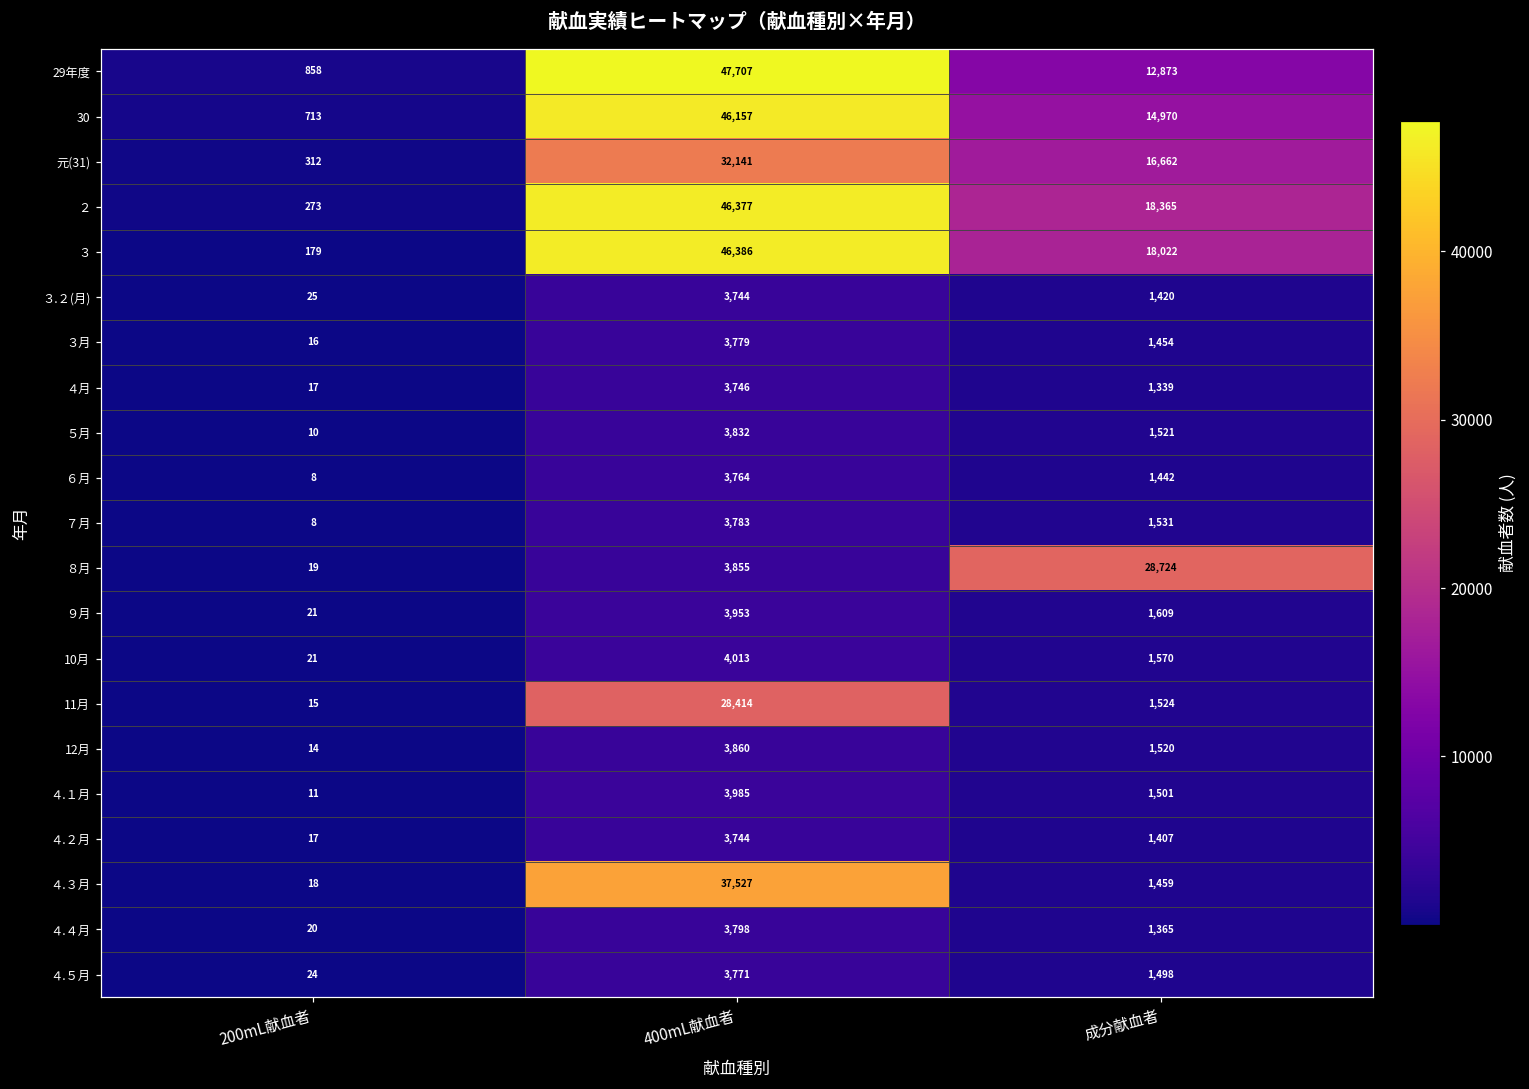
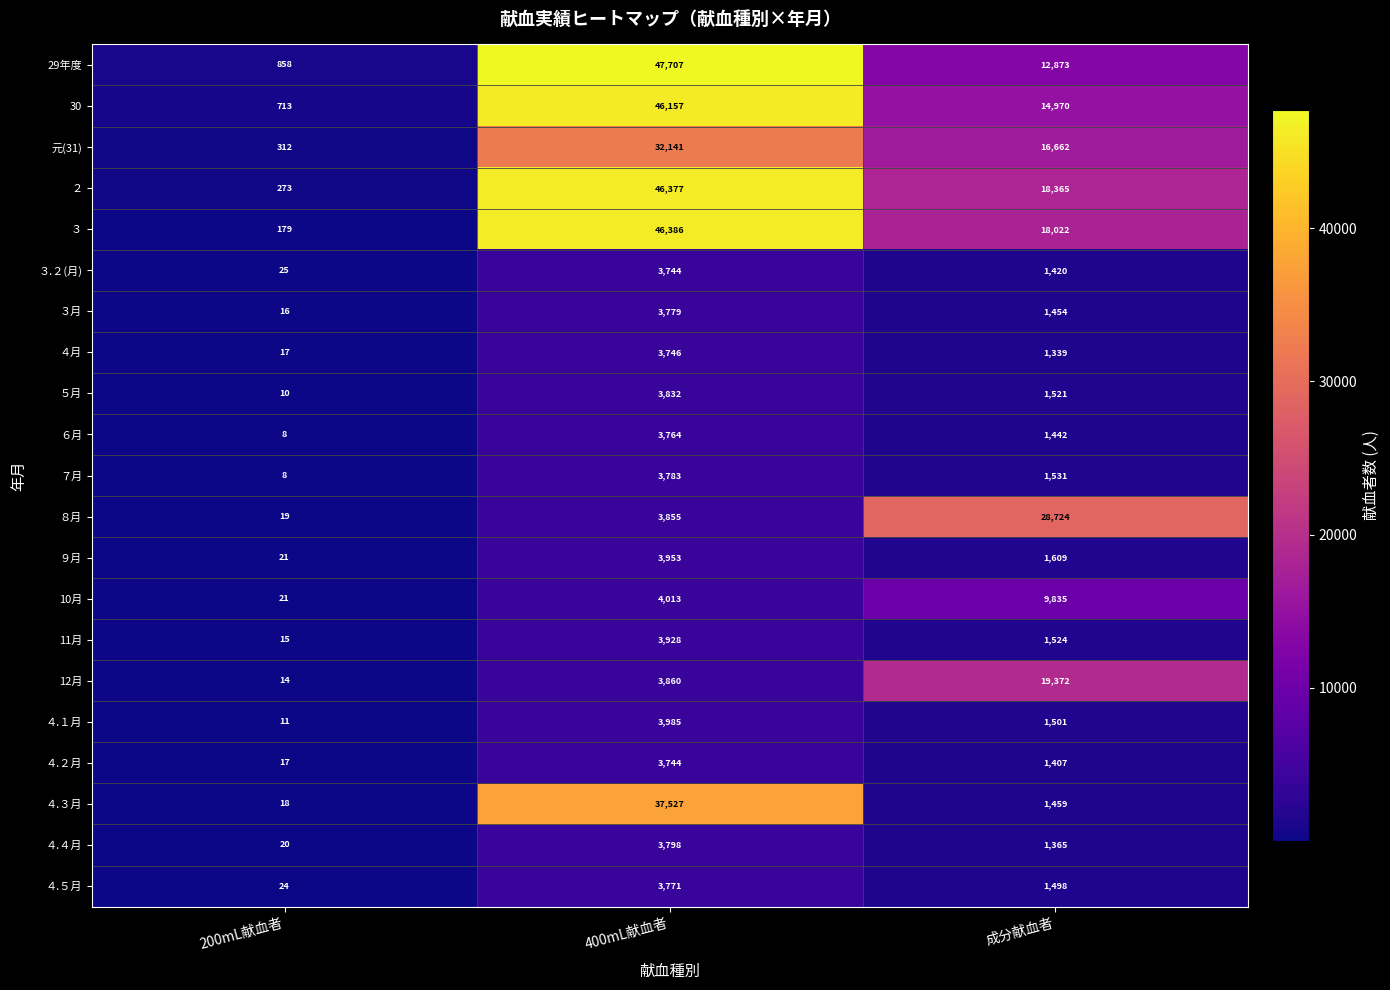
  {
    "29年度": {
      "200mL献血者": "858",
      "400mL献血者": "47,707",
      "成分献血者": "12,873"
    },
    "30": {
      "200mL献血者": "713",
      "400mL献血者": "46,157",
      "成分献血者": "14,970"
    },
    "元(31)": {
      "200mL献血者": "312",
      "400mL献血者": "32,141",
      "成分献血者": "16,662"
    },
    "２": {
      "200mL献血者": "273",
      "400mL献血者": "46,377",
      "成分献血者": "18,365"
    },
    "３": {
      "200mL献血者": "179",
      "400mL献血者": "46,386",
      "成分献血者": "18,022"
    },
    "３.２(月)": {
      "200mL献血者": "25",
      "400mL献血者": "3,744",
      "成分献血者": "1,420"
    },
    "３月": {
      "200mL献血者": "16",
      "400mL献血者": "3,779",
      "成分献血者": "1,454"
    },
    "４月": {
      "200mL献血者": "17",
      "400mL献血者": "3,746",
      "成分献血者": "1,339"
    },
    "５月": {
      "200mL献血者": "10",
      "400mL献血者": "3,832",
      "成分献血者": "1,521"
    },
    "６月": {
      "200mL献血者": "8",
      "400mL献血者": "3,764",
      "成分献血者": "1,442"
    },
    "７月": {
      "200mL献血者": "8",
      "400mL献血者": "3,783",
      "成分献血者": "1,531"
    },
    "８月": {
      "200mL献血者": "19",
      "400mL献血者": "3,855",
      "成分献血者": "28,724"
    },
    "９月": {
      "200mL献血者": "21",
      "400mL献血者": "3,953",
      "成分献血者": "1,609"
    },
    "10月": {
      "200mL献血者": "21",
      "400mL献血者": "4,013",
-     "成分献血者": "1,570"
+     "成分献血者": "9,835"
    },
    "11月": {
      "200mL献血者": "15",
-     "400mL献血者": "28,414",
+     "400mL献血者": "3,928",
      "成分献血者": "1,524"
    },
    "12月": {
      "200mL献血者": "14",
      "400mL献血者": "3,860",
-     "成分献血者": "1,520"
+     "成分献血者": "19,372"
    },
    "４.１月": {
      "200mL献血者": "11",
      "400mL献血者": "3,985",
      "成分献血者": "1,501"
    },
    "４.２月": {
      "200mL献血者": "17",
      "400mL献血者": "3,744",
      "成分献血者": "1,407"
    },
    "４.３月": {
      "200mL献血者": "18",
      "400mL献血者": "37,527",
      "成分献血者": "1,459"
    },
    "４.４月": {
      "200mL献血者": "20",
      "400mL献血者": "3,798",
      "成分献血者": "1,365"
    },
    "４.５月": {
      "200mL献血者": "24",
      "400mL献血者": "3,771",
      "成分献血者": "1,498"
    }
  }
